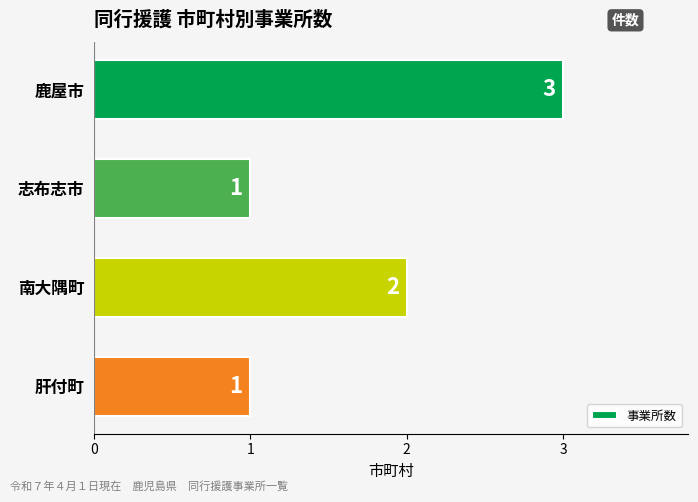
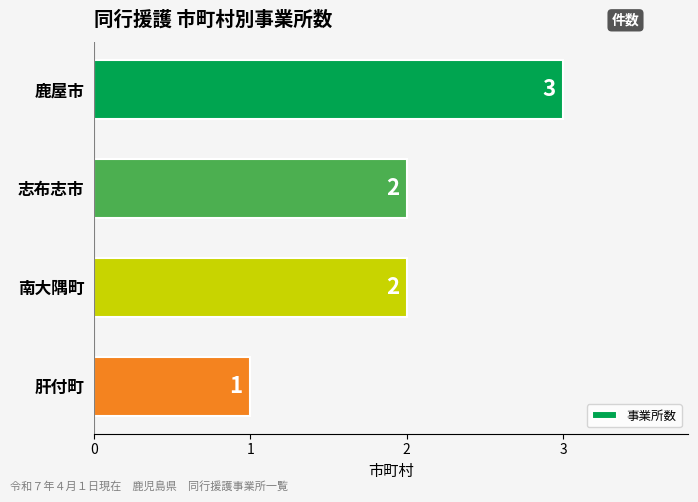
  {
    "鹿屋市": 3,
-   "志布志市": 1,
+   "志布志市": 2,
    "南大隅町": 2,
    "肝付町": 1
  }
